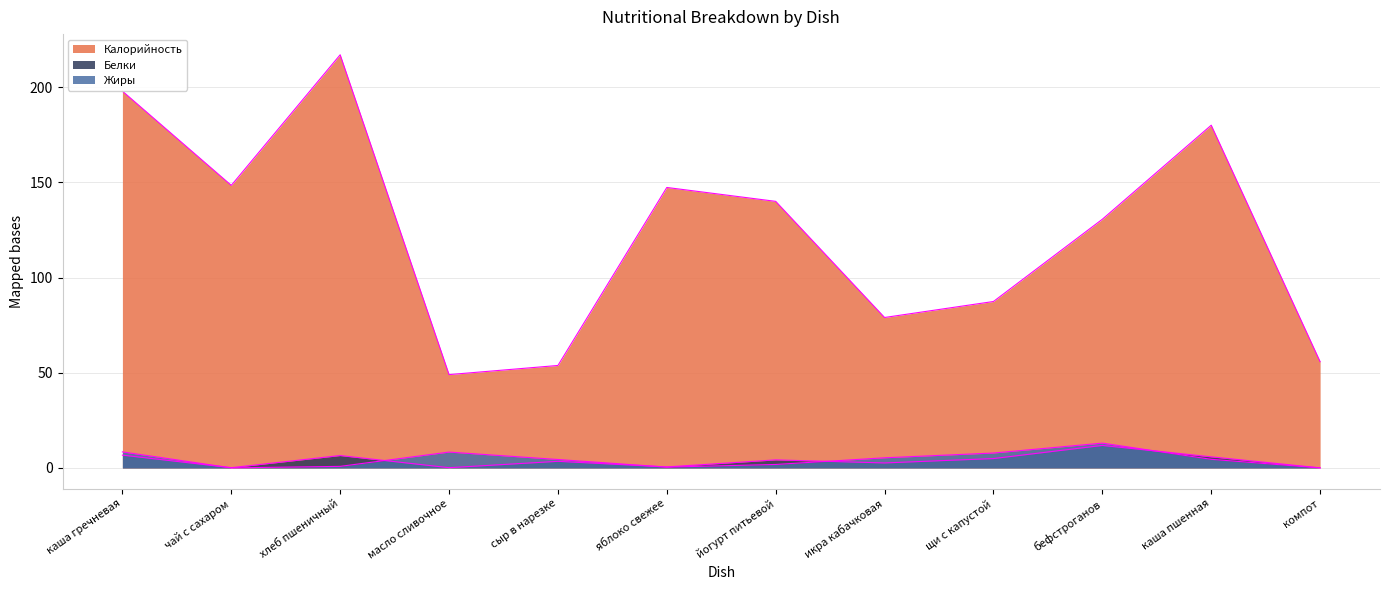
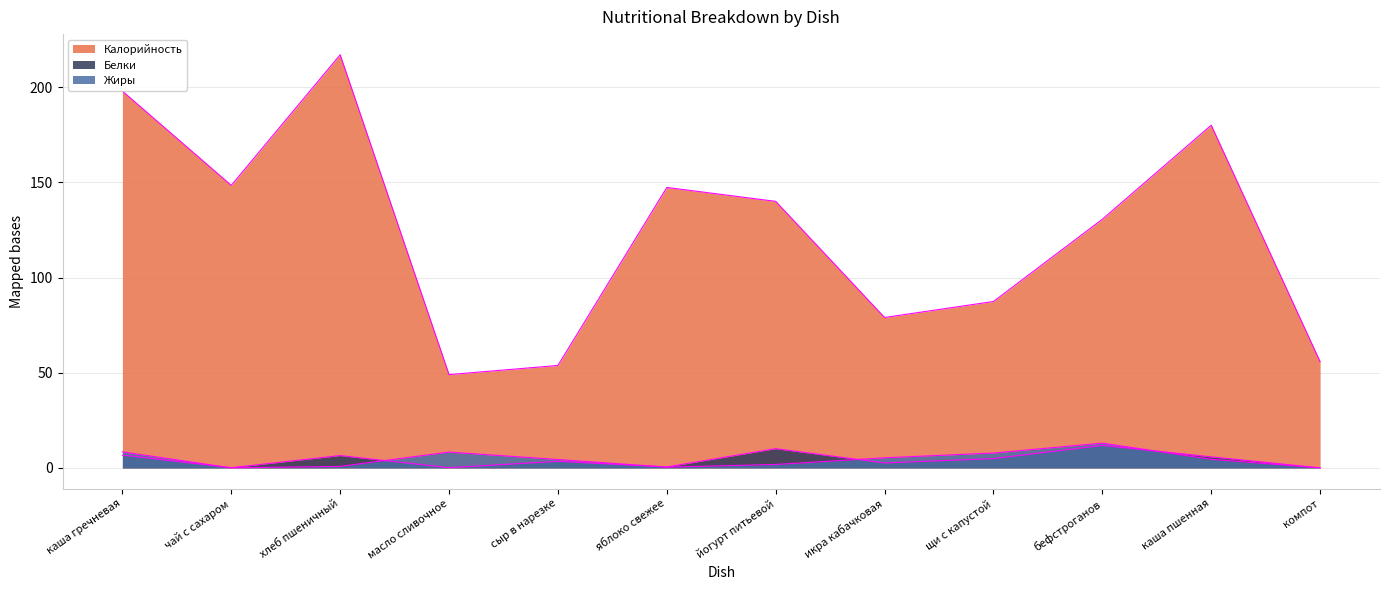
  {
    "Калорийность": {
      "каша гречневая": 198,
      "чай с сахаром": 148,
      "хлеб пшеничный": 217,
      "масло сливочное": 49,
      "сыр в нарезке": 54,
      "яблоко свежее": 147,
      "йогурт питьевой": 140,
      "икра кабачковая": 79,
      "щи с капустой": 87,
      "бефстроганов": 131,
      "каша пшенная": 180,
      "компот": 56
    },
    "Белки": {
      "каша гречневая": 7,
      "хлеб пшеничный": 6,
      "масло сливочное": 0,
-     "йогурт питьевой": 4,
+     "йогурт питьевой": 10,
      "икра кабачковая": 3,
      "щи с капустой": 5
    },
    "Жиры": {
      "каша гречневая": 8,
      "хлеб пшеничный": 1,
      "масло сливочное": 8,
      "йогурт питьевой": 2,
      "икра кабачковая": 5,
      "щи с капустой": 8
    }
  }
